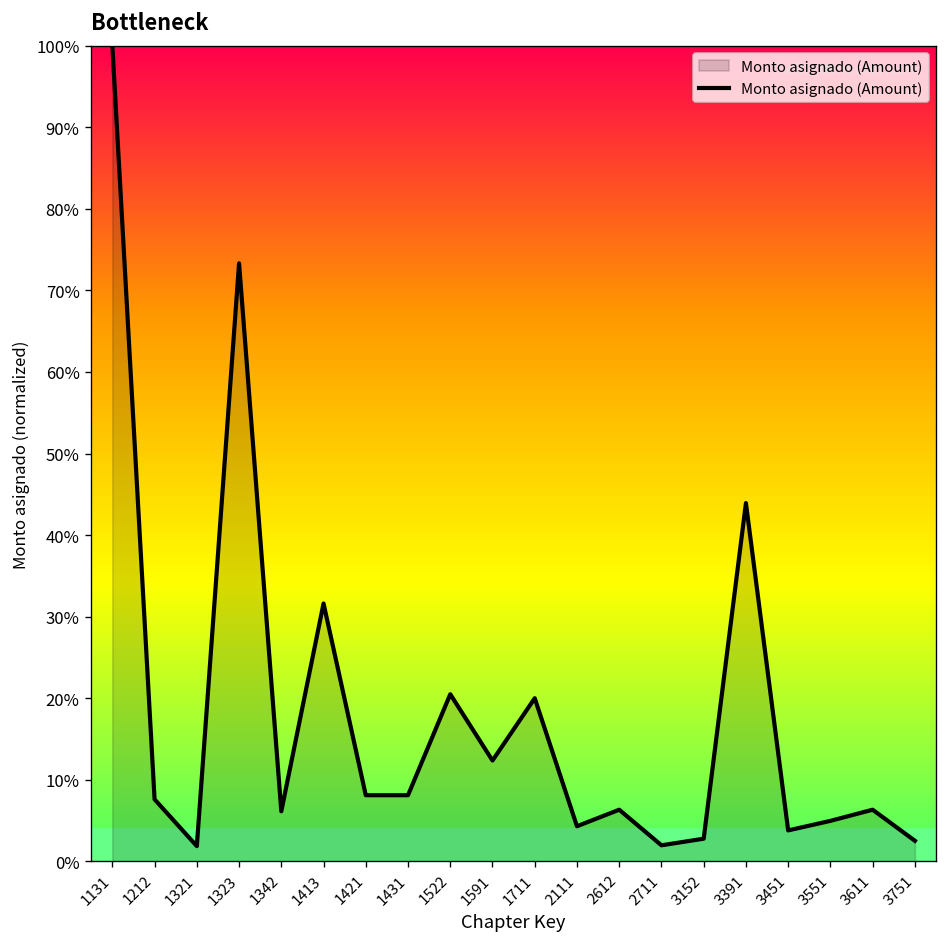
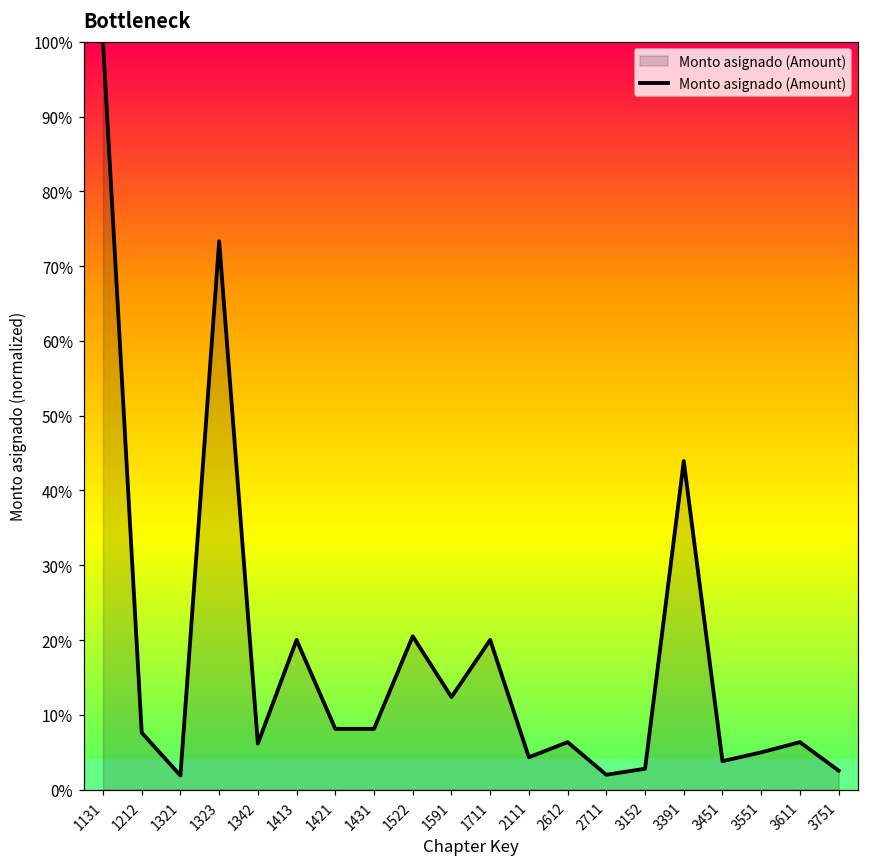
  {
    "1131": "100%",
    "1212": "8%",
    "1323": "73%",
    "1342": "6%",
-   "1413": "32%",
+   "1413": "20%",
    "1421": "8%",
    "1431": "8%",
    "1522": "21%",
    "1591": "12%",
    "1711": "20%",
    "2111": "4%",
    "2612": "6%",
    "3391": "44%",
    "3551": "5%",
    "3611": "6%"
  }
